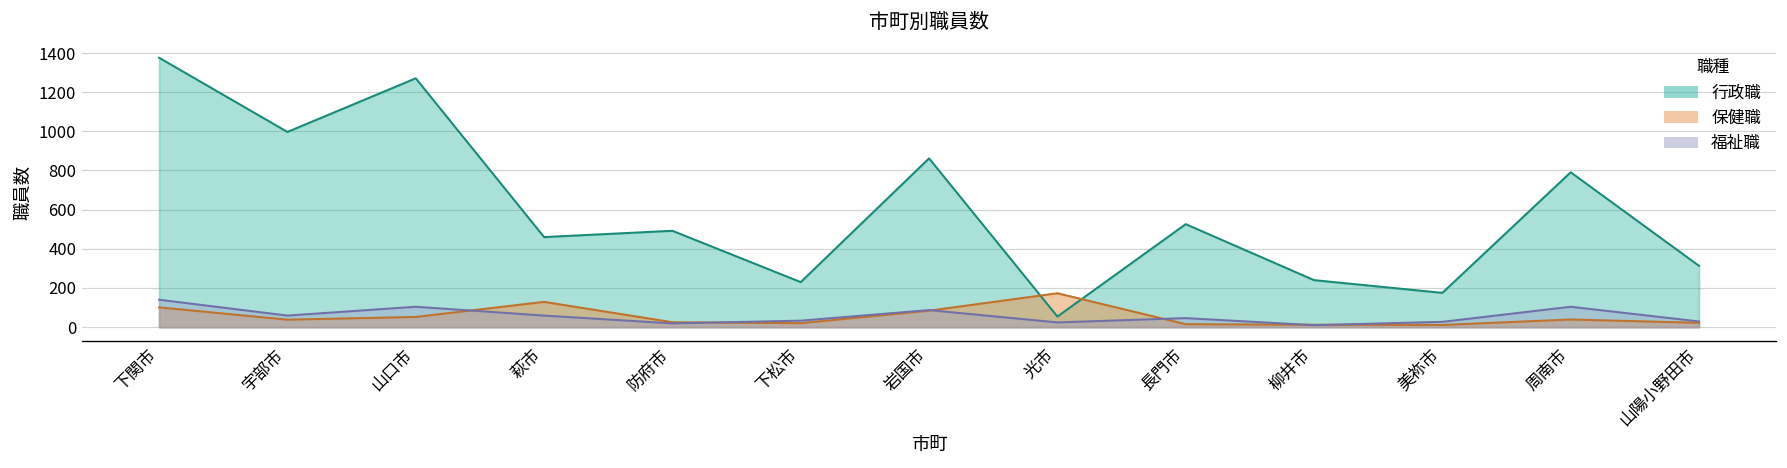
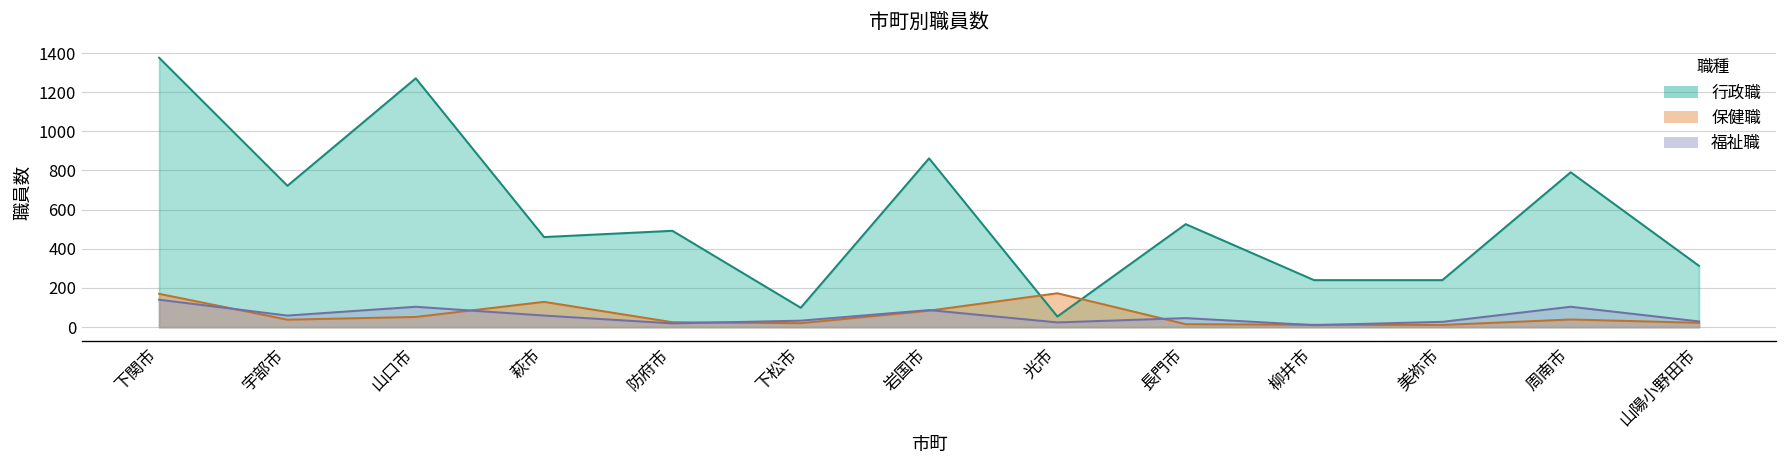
  {
    "行政職": {
      "下関市": 1380,
-     "宇部市": 1000,
+     "宇部市": 720,
      "山口市": 1270,
      "萩市": 460,
      "防府市": 490,
-     "下松市": 230,
+     "下松市": 100,
      "岩国市": 860,
      "光市": 50,
      "長門市": 530,
      "柳井市": 240,
-     "美祢市": 180,
+     "美祢市": 240,
      "周南市": 790,
      "山陽小野田市": 310
    },
    "保健職": {
-     "下関市": 100,
+     "下関市": 170,
      "宇部市": 40,
      "山口市": 50,
      "萩市": 130,
      "光市": 170,
      "長門市": 20,
      "美祢市": 10,
      "周南市": 40
    },
    "福祉職": {
      "下関市": 140,
      "宇部市": 60,
      "山口市": 100,
      "萩市": 60,
      "光市": 20,
      "長門市": 50,
      "美祢市": 30,
      "周南市": 100
    }
  }
